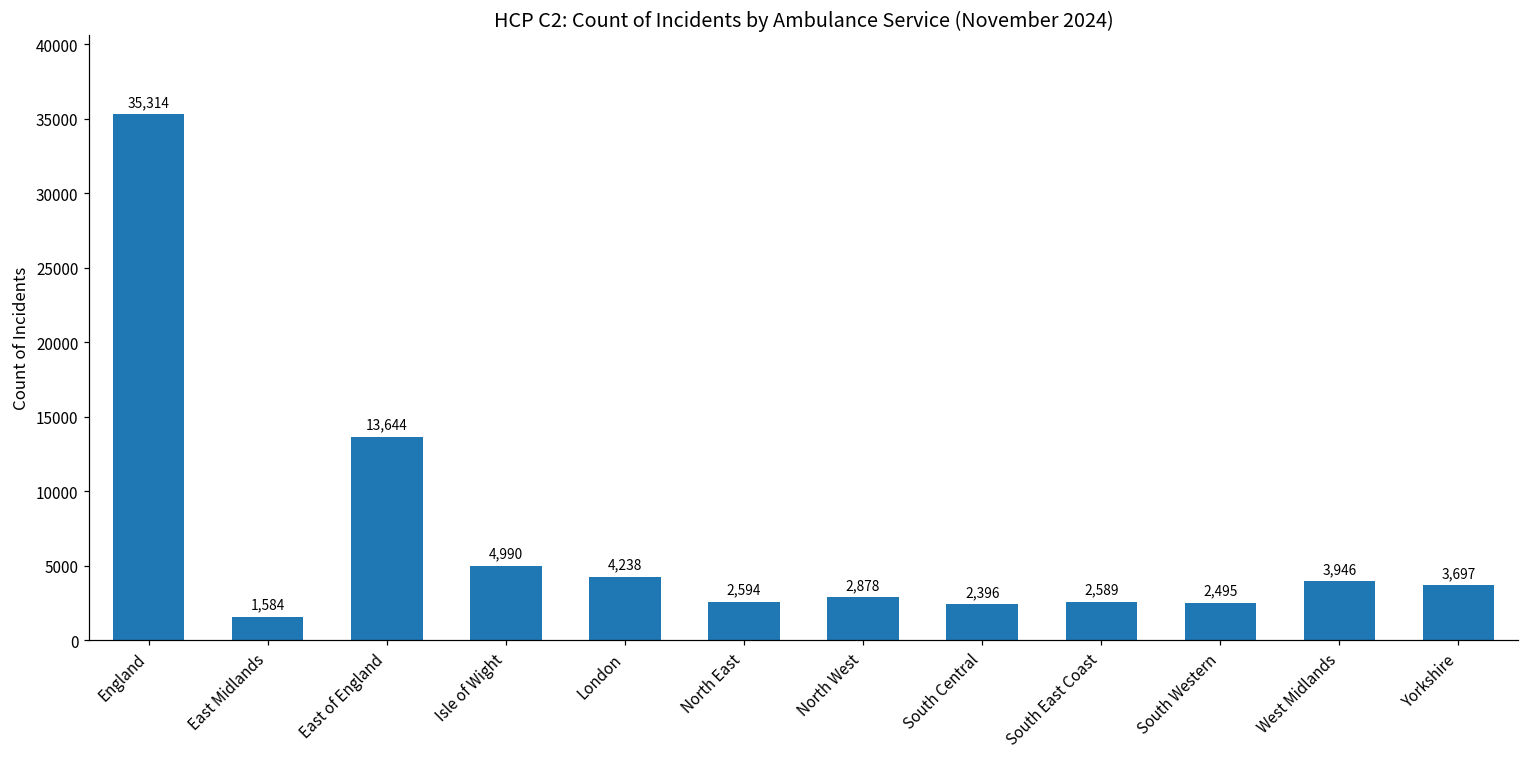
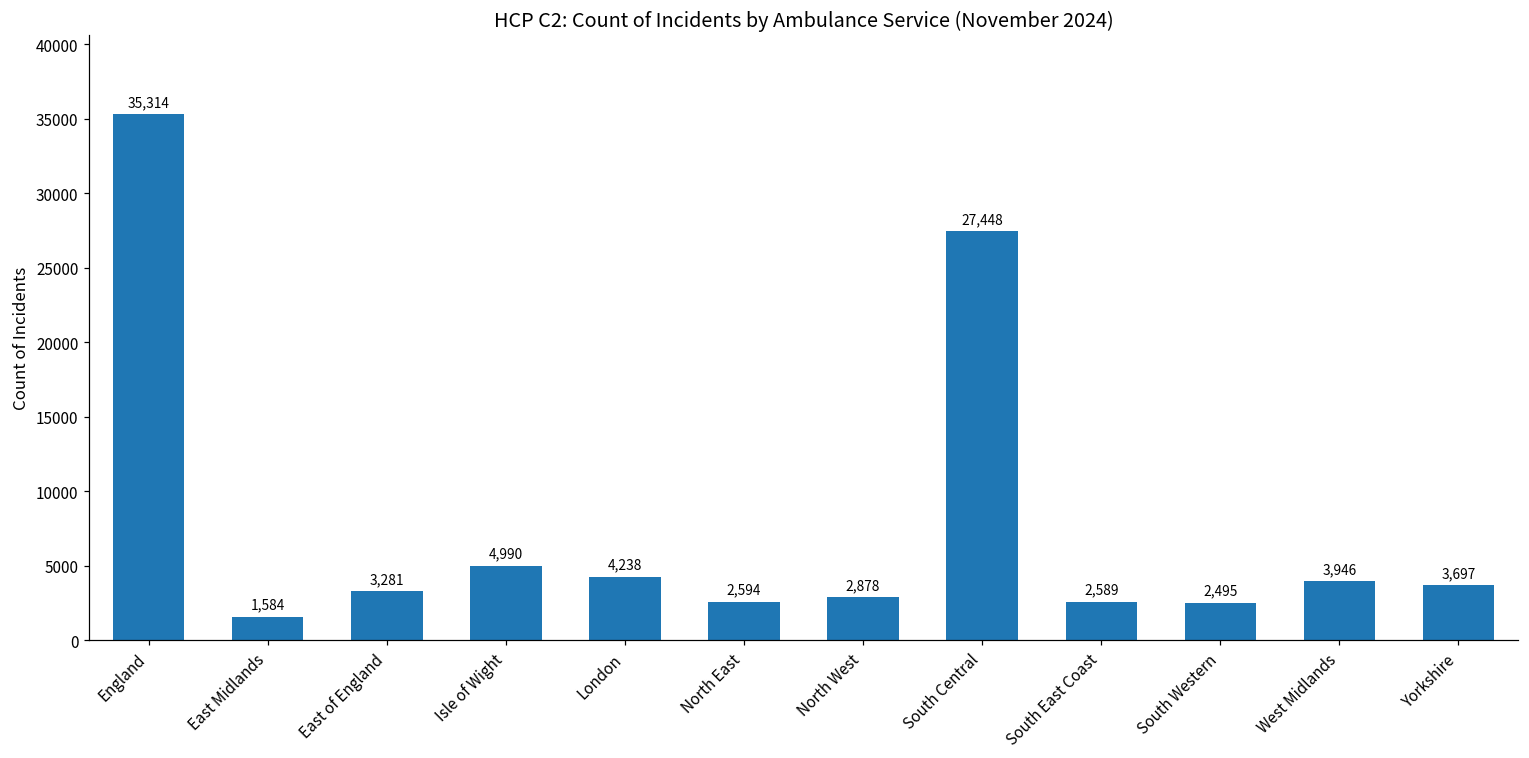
  {
    "England": "35,314",
    "East Midlands": "1,584",
-   "East of England": "13,644",
+   "East of England": "3,281",
    "Isle of Wight": "4,990",
    "London": "4,238",
    "North East": "2,594",
    "North West": "2,878",
-   "South Central": "2,396",
+   "South Central": "27,448",
    "South East Coast": "2,589",
    "South Western": "2,495",
    "West Midlands": "3,946",
    "Yorkshire": "3,697"
  }
